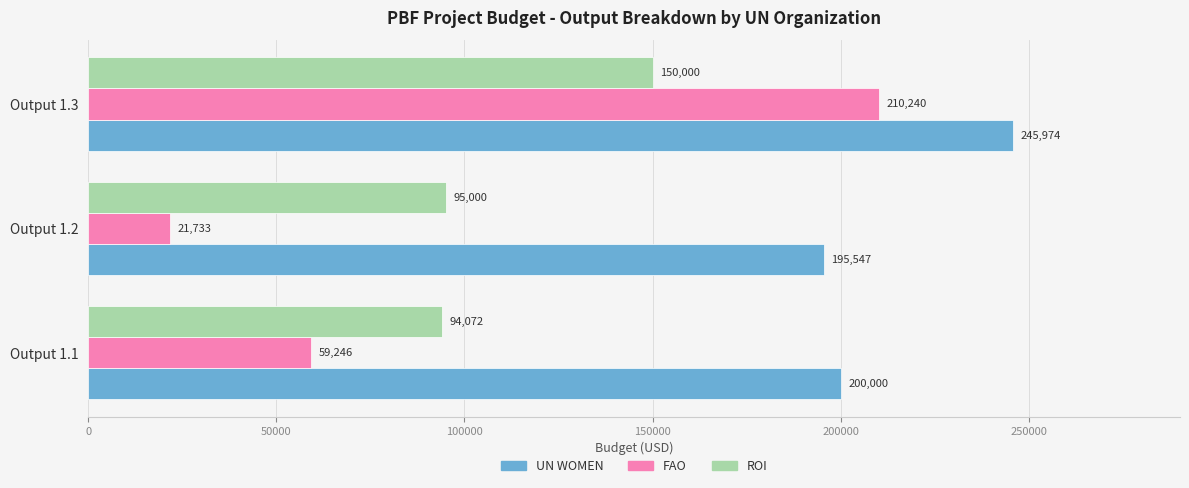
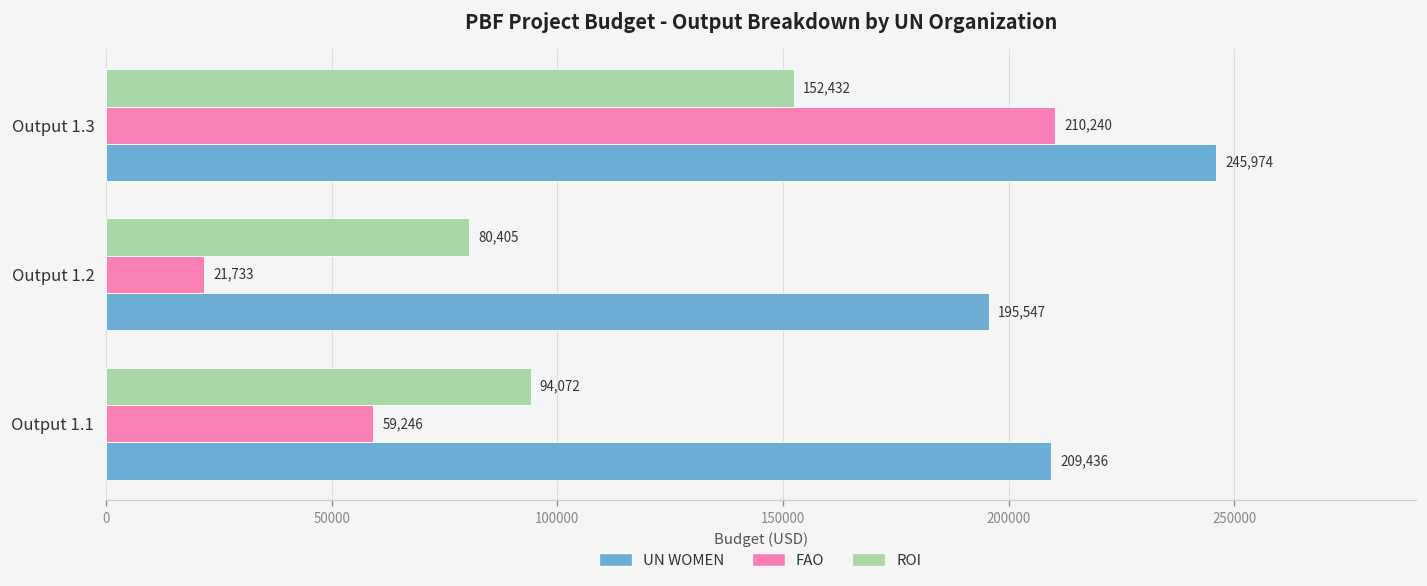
  {
    "UN WOMEN": {
      "Output 1.3": "245,974",
      "Output 1.2": "195,547",
-     "Output 1.1": "200,000"
+     "Output 1.1": "209,436"
    },
    "FAO": {
      "Output 1.3": "210,240",
      "Output 1.2": "21,733",
      "Output 1.1": "59,246"
    },
    "ROI": {
-     "Output 1.3": "150,000",
-     "Output 1.2": "95,000",
+     "Output 1.3": "152,432",
+     "Output 1.2": "80,405",
      "Output 1.1": "94,072"
    }
  }
